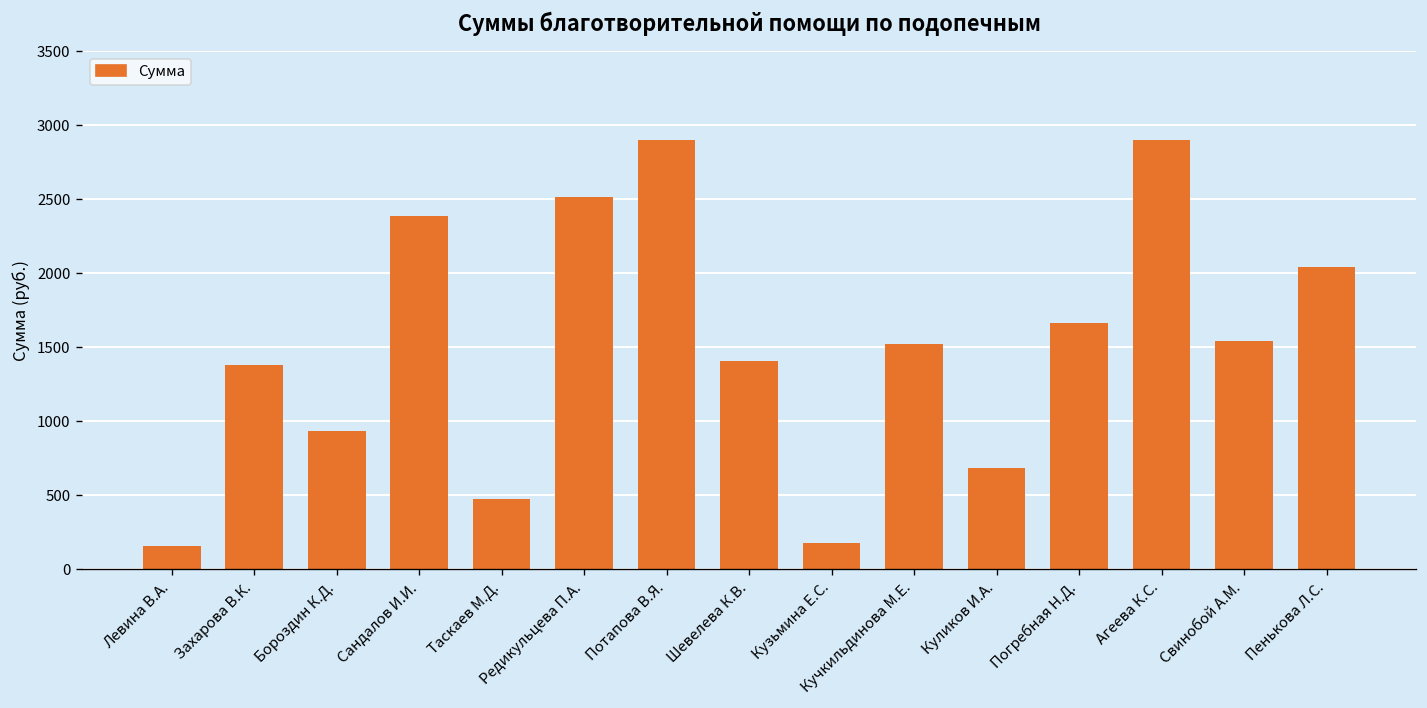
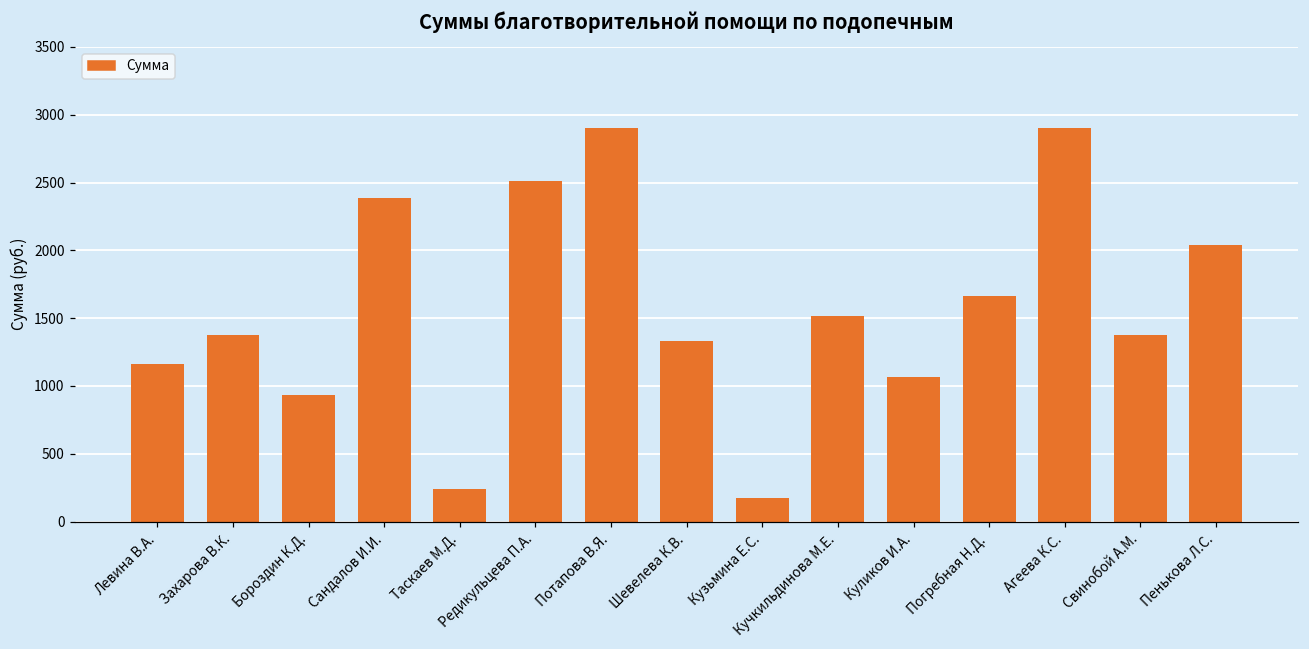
  {
-   "Левина В.А.": 160,
+   "Левина В.А.": 1160,
    "Захарова В.К.": 1380,
    "Бороздин К.Д.": 930,
    "Сандалов И.И.": 2380,
-   "Таскаев М.Д.": 480,
+   "Таскаев М.Д.": 240,
    "Редикульцева П.А.": 2510,
    "Потапова В.Я.": 2900,
-   "Шевелева К.В.": 1410,
+   "Шевелева К.В.": 1330,
    "Кузьмина Е.С.": 170,
    "Кучкильдинова М.Е.": 1520,
-   "Куликов И.А.": 690,
+   "Куликов И.А.": 1060,
    "Погребная Н.Д.": 1660,
    "Агеева К.С.": 2900,
-   "Свинобой А.М.": 1540,
+   "Свинобой А.М.": 1380,
    "Пенькова Л.С.": 2040
  }
